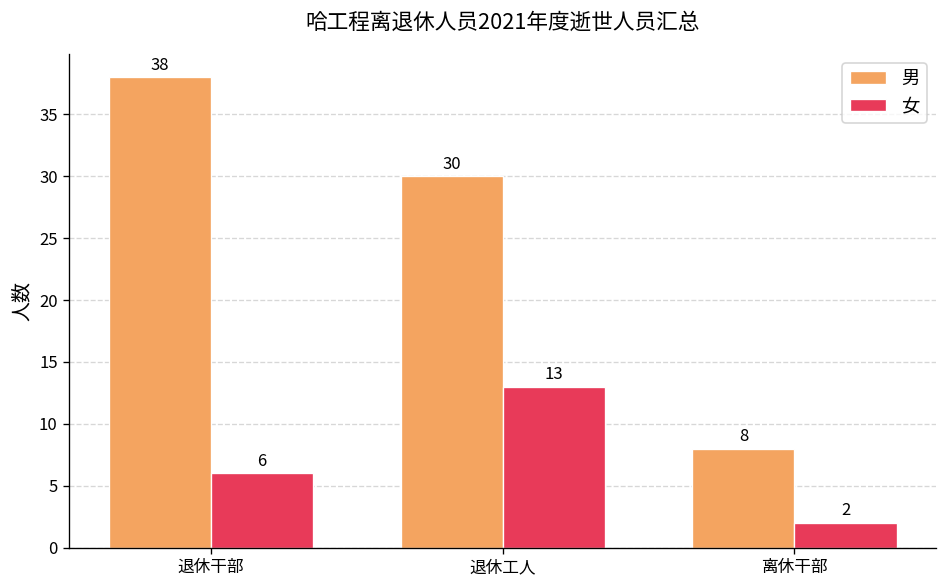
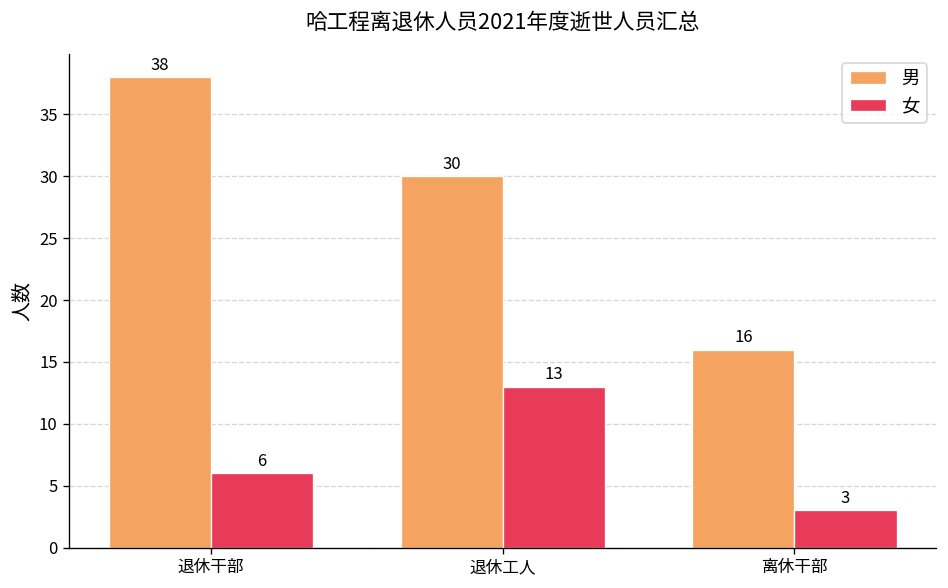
  {
    "男": {
      "退休干部": 38,
      "退休工人": 30,
-     "离休干部": 8
+     "离休干部": 16
    },
    "女": {
      "退休干部": 6,
      "退休工人": 13,
-     "离休干部": 2
+     "离休干部": 3
    }
  }
